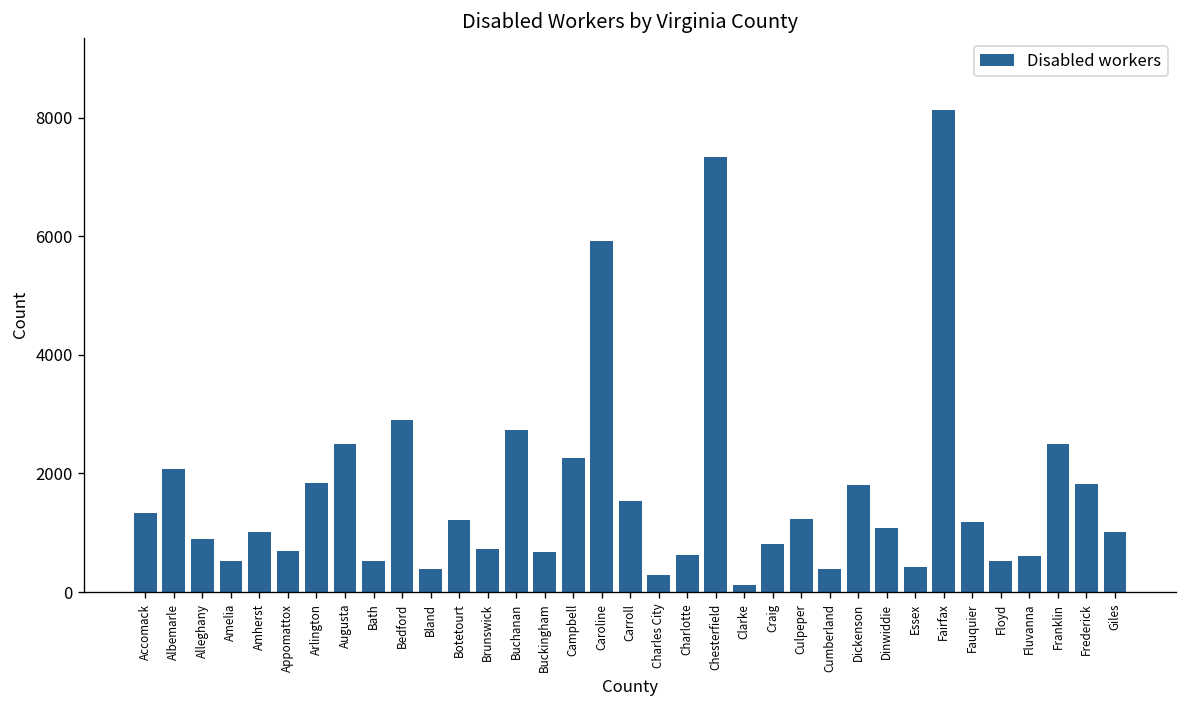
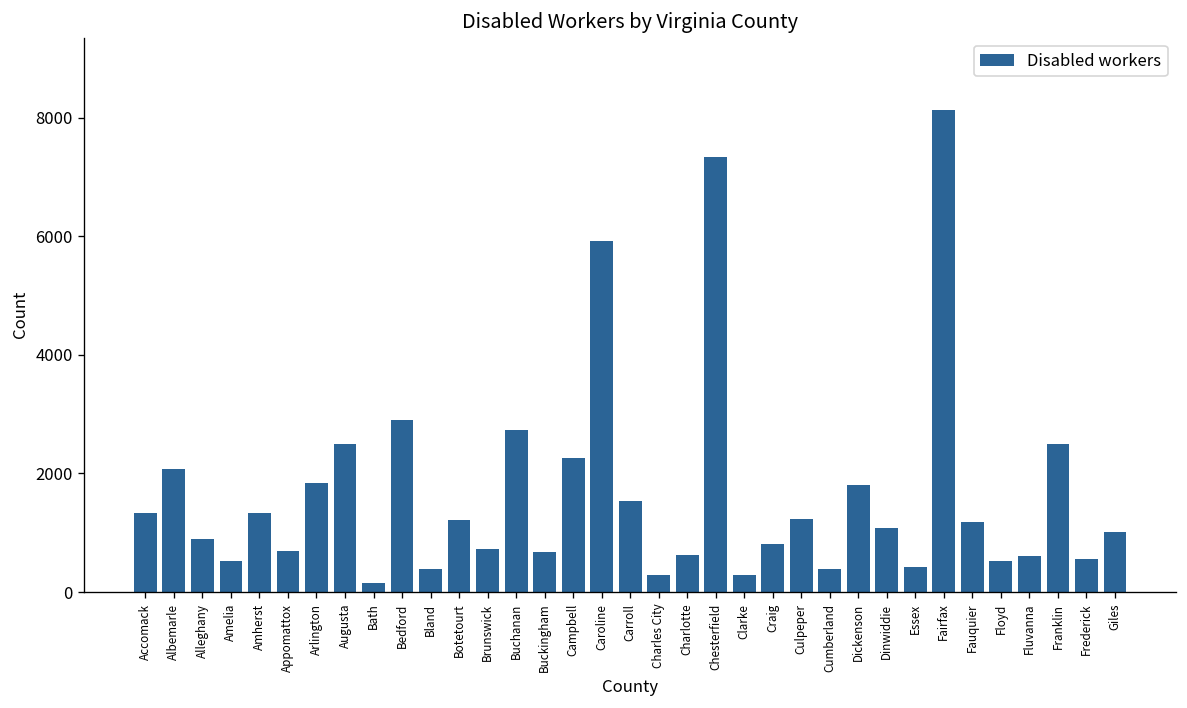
  {
    "Accomack": 1300,
    "Albemarle": 2100,
    "Alleghany": 900,
    "Amelia": 500,
-   "Amherst": 1000,
+   "Amherst": 1300,
    "Appomattox": 700,
    "Arlington": 1800,
    "Augusta": 2500,
-   "Bath": 500,
+   "Bath": 200,
    "Bedford": 2900,
    "Bland": 400,
    "Botetourt": 1200,
    "Brunswick": 700,
    "Buchanan": 2700,
    "Buckingham": 700,
    "Campbell": 2300,
    "Caroline": 5900,
    "Carroll": 1500,
    "Charles City": 300,
    "Charlotte": 600,
    "Chesterfield": 7300,
-   "Clarke": 100,
+   "Clarke": 300,
    "Craig": 800,
    "Culpeper": 1200,
    "Cumberland": 400,
    "Dickenson": 1800,
    "Dinwiddie": 1100,
    "Essex": 400,
    "Fairfax": 8100,
    "Fauquier": 1200,
    "Floyd": 500,
    "Fluvanna": 600,
    "Franklin": 2500,
-   "Frederick": 1800,
+   "Frederick": 600,
    "Giles": 1000
  }
